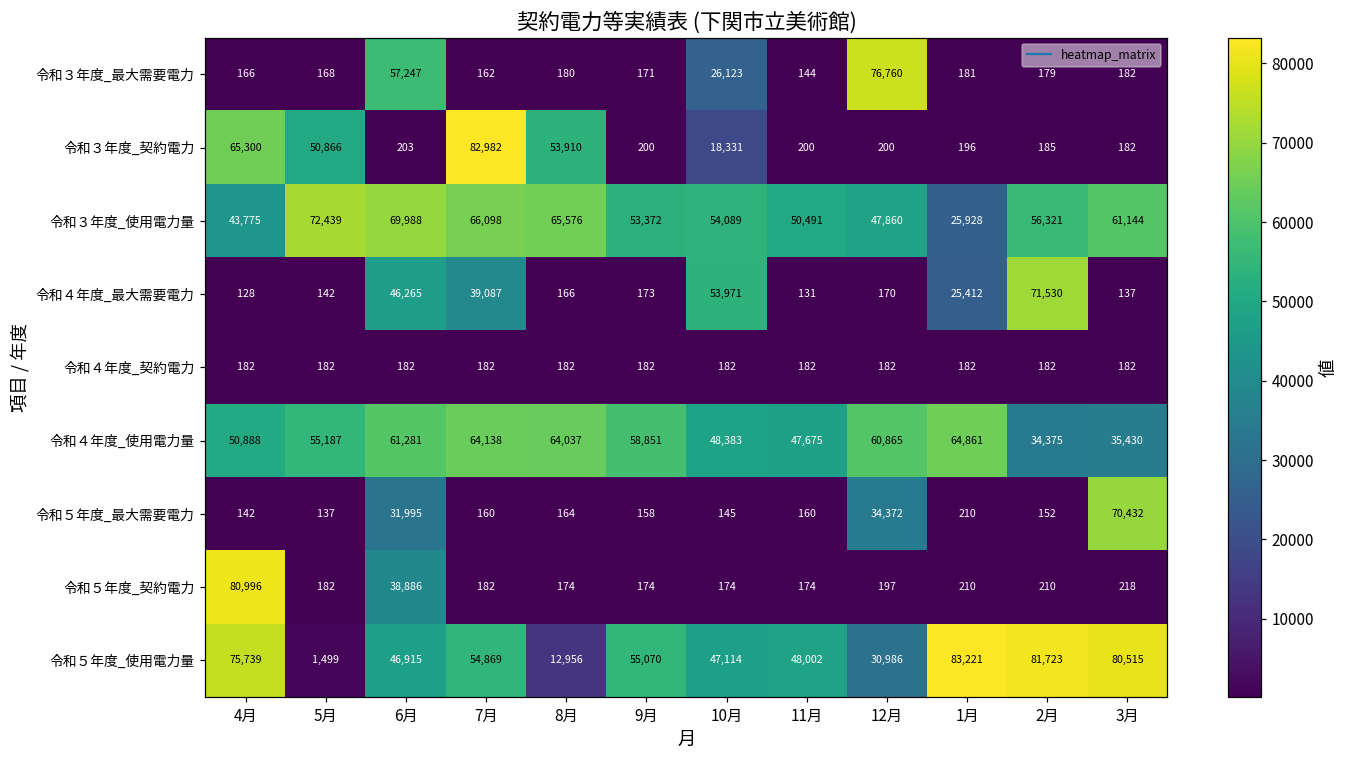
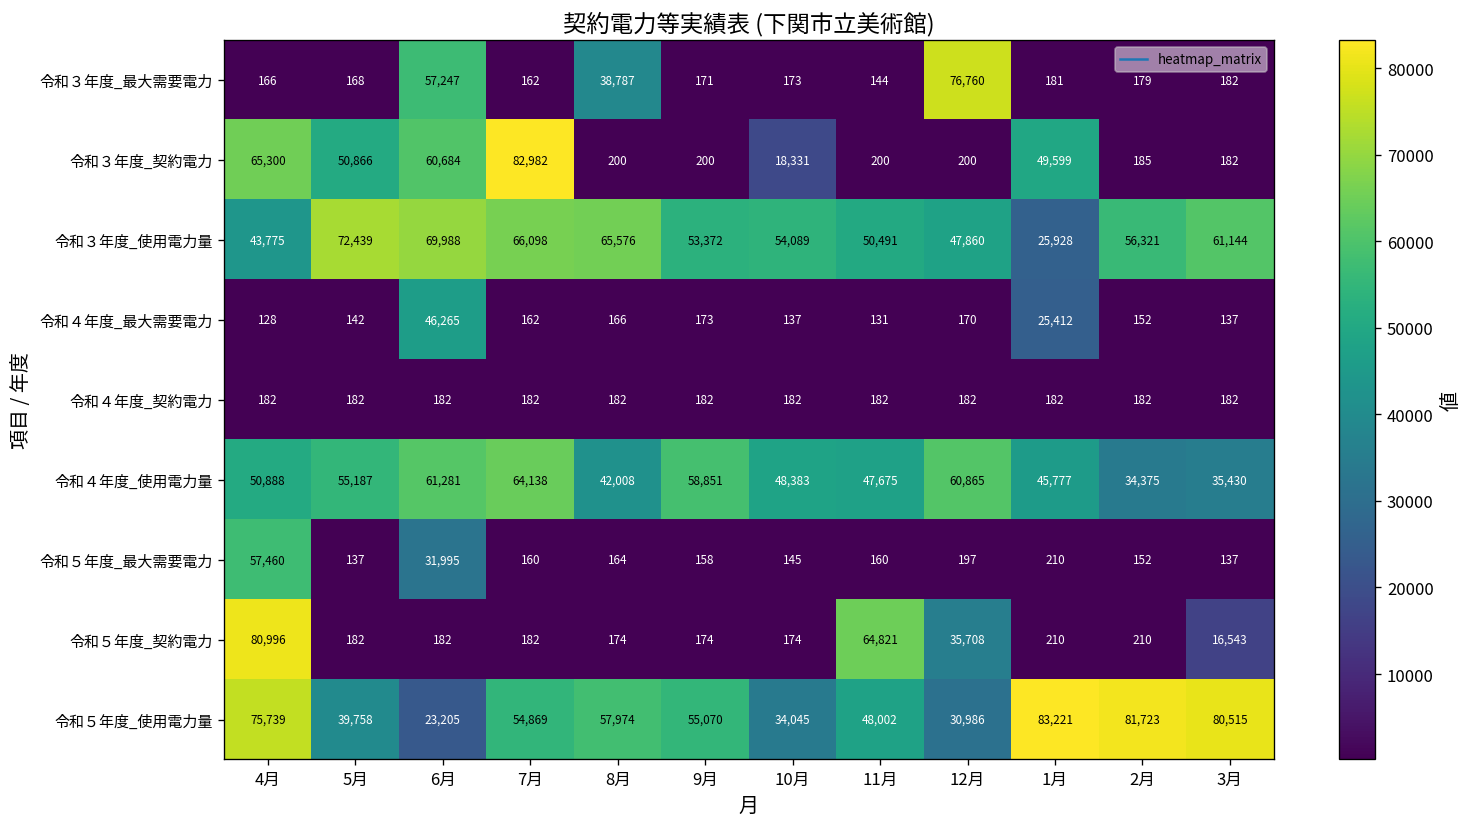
  {
    "令和３年度_最大需要電力": {
      "4月": "166",
      "5月": "168",
      "6月": "57,247",
      "7月": "162",
-     "8月": "180",
+     "8月": "38,787",
      "9月": "171",
-     "10月": "26,123",
+     "10月": "173",
      "11月": "144",
      "12月": "76,760",
      "1月": "181",
      "2月": "179",
      "3月": "182"
    },
    "令和３年度_契約電力": {
      "4月": "65,300",
      "5月": "50,866",
-     "6月": "203",
+     "6月": "60,684",
      "7月": "82,982",
-     "8月": "53,910",
+     "8月": "200",
      "9月": "200",
      "10月": "18,331",
      "11月": "200",
      "12月": "200",
-     "1月": "196",
+     "1月": "49,599",
      "2月": "185",
      "3月": "182"
    },
    "令和３年度_使用電力量": {
      "4月": "43,775",
      "5月": "72,439",
      "6月": "69,988",
      "7月": "66,098",
      "8月": "65,576",
      "9月": "53,372",
      "10月": "54,089",
      "11月": "50,491",
      "12月": "47,860",
      "1月": "25,928",
      "2月": "56,321",
      "3月": "61,144"
    },
    "令和４年度_最大需要電力": {
      "4月": "128",
      "5月": "142",
      "6月": "46,265",
-     "7月": "39,087",
+     "7月": "162",
      "8月": "166",
      "9月": "173",
-     "10月": "53,971",
+     "10月": "137",
      "11月": "131",
      "12月": "170",
      "1月": "25,412",
-     "2月": "71,530",
+     "2月": "152",
      "3月": "137"
    },
    "令和４年度_契約電力": {
      "4月": "182",
      "5月": "182",
      "6月": "182",
      "7月": "182",
      "8月": "182",
      "9月": "182",
      "10月": "182",
      "11月": "182",
      "12月": "182",
      "1月": "182",
      "2月": "182",
      "3月": "182"
    },
    "令和４年度_使用電力量": {
      "4月": "50,888",
      "5月": "55,187",
      "6月": "61,281",
      "7月": "64,138",
-     "8月": "64,037",
+     "8月": "42,008",
      "9月": "58,851",
      "10月": "48,383",
      "11月": "47,675",
      "12月": "60,865",
-     "1月": "64,861",
+     "1月": "45,777",
      "2月": "34,375",
      "3月": "35,430"
    },
    "令和５年度_最大需要電力": {
-     "4月": "142",
+     "4月": "57,460",
      "5月": "137",
      "6月": "31,995",
      "7月": "160",
      "8月": "164",
      "9月": "158",
      "10月": "145",
      "11月": "160",
-     "12月": "34,372",
+     "12月": "197",
      "1月": "210",
      "2月": "152",
-     "3月": "70,432"
+     "3月": "137"
    },
    "令和５年度_契約電力": {
      "4月": "80,996",
      "5月": "182",
-     "6月": "38,886",
+     "6月": "182",
      "7月": "182",
      "8月": "174",
      "9月": "174",
      "10月": "174",
-     "11月": "174",
-     "12月": "197",
+     "11月": "64,821",
+     "12月": "35,708",
      "1月": "210",
      "2月": "210",
-     "3月": "218"
+     "3月": "16,543"
    },
    "令和５年度_使用電力量": {
      "4月": "75,739",
-     "5月": "1,499",
-     "6月": "46,915",
+     "5月": "39,758",
+     "6月": "23,205",
      "7月": "54,869",
-     "8月": "12,956",
+     "8月": "57,974",
      "9月": "55,070",
-     "10月": "47,114",
+     "10月": "34,045",
      "11月": "48,002",
      "12月": "30,986",
      "1月": "83,221",
      "2月": "81,723",
      "3月": "80,515"
    }
  }
